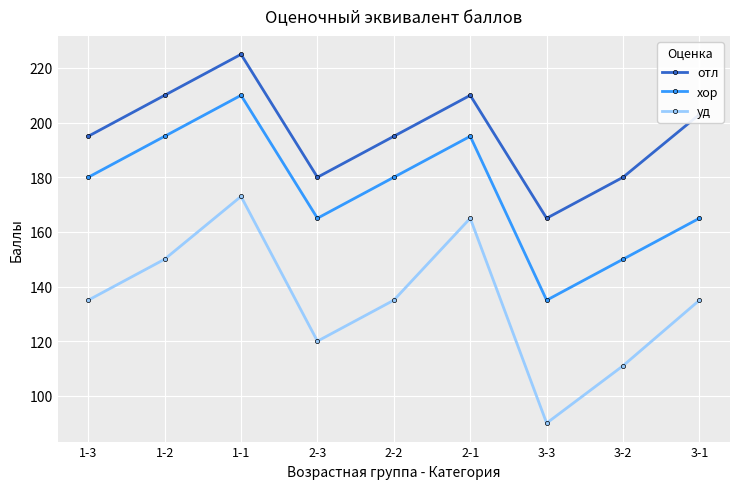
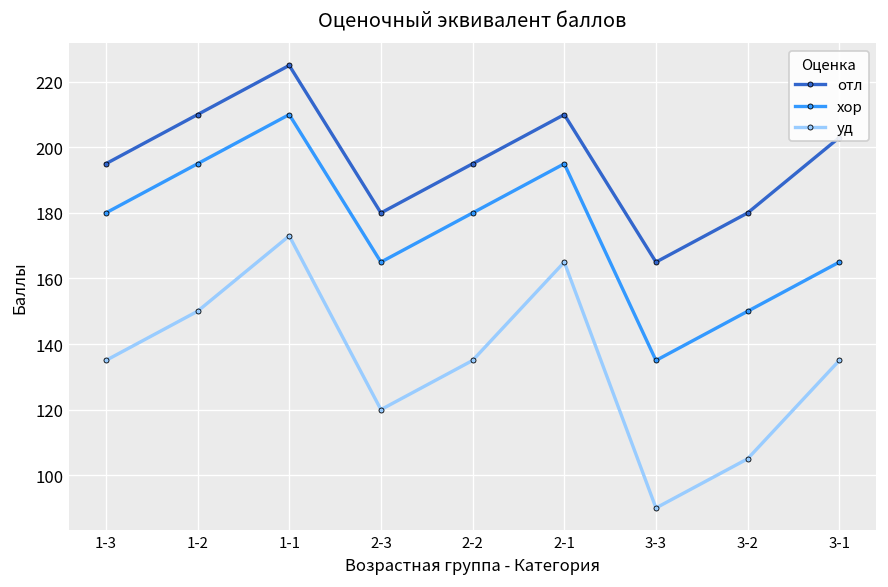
  {
    "отл": {
      "1-3": 195,
      "1-2": 210,
      "1-1": 225,
      "2-3": 180,
      "2-2": 195,
      "2-1": 210,
      "3-3": 165,
      "3-2": 180
    },
    "хор": {
      "1-3": 180,
      "1-2": 195,
      "1-1": 210,
      "2-3": 165,
      "2-2": 180,
      "2-1": 195,
      "3-3": 135,
      "3-2": 150,
      "3-1": 165
    },
    "уд": {
      "1-3": 135,
      "1-2": 150,
      "1-1": 173,
      "2-3": 120,
      "2-2": 135,
      "2-1": 165,
      "3-3": 90,
-     "3-2": 111,
+     "3-2": 105,
      "3-1": 135
    }
  }
